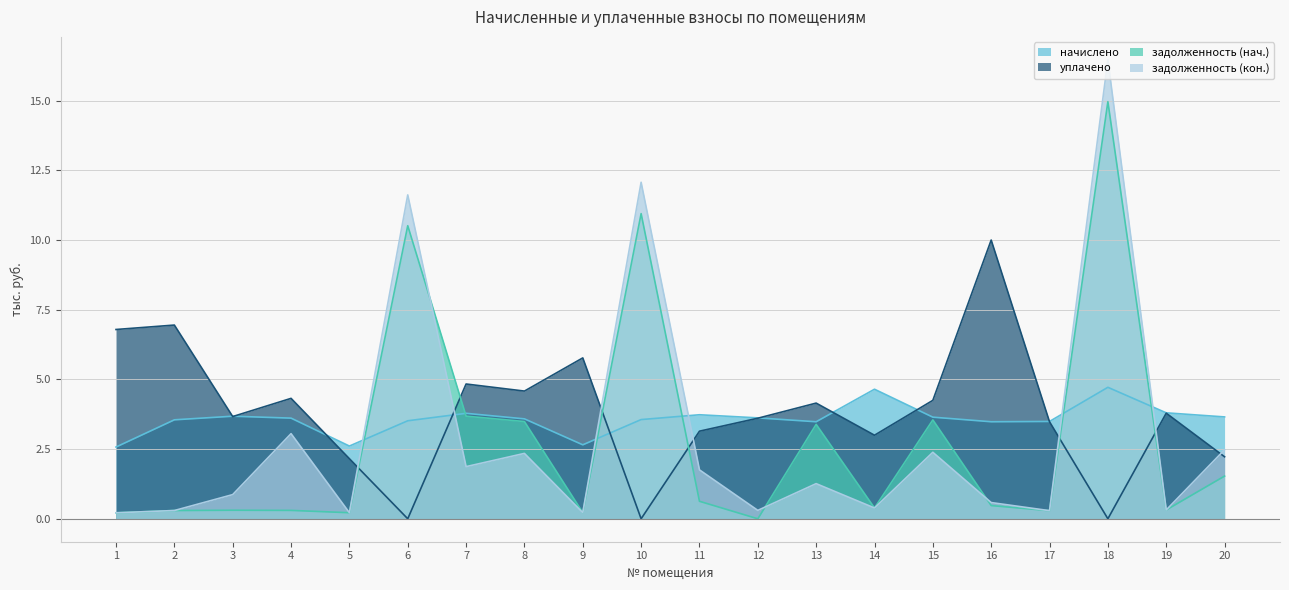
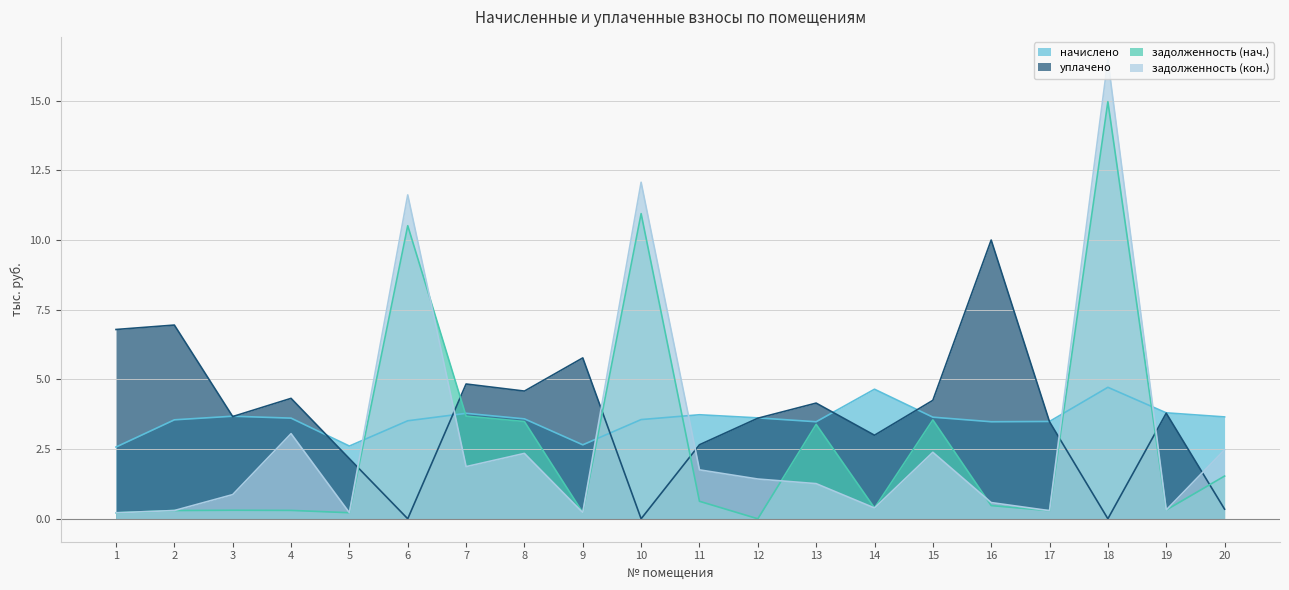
  {
    "уплачено": {
      "1": 6.8,
      "2": 7.0,
      "4": 4.3,
      "5": 2.2,
      "6": 0.0,
      "7": 4.8,
      "8": 4.6,
      "9": 5.8,
      "10": 0.0,
-     "11": 3.1,
+     "11": 2.7,
      "13": 4.2,
      "14": 3.0,
      "15": 4.2,
      "16": 10.0,
      "18": 0.0,
-     "20": 2.2
+     "20": 0.3
    },
    "задолженность (кон.)": {
      "3": 0.9,
      "4": 3.1,
      "6": 11.6,
      "7": 1.9,
      "8": 2.3,
      "10": 12.1,
      "11": 1.8,
-     "12": 0.3,
+     "12": 1.4,
      "13": 1.3,
      "15": 2.4,
      "16": 0.6,
      "20": 2.5
    }
  }
